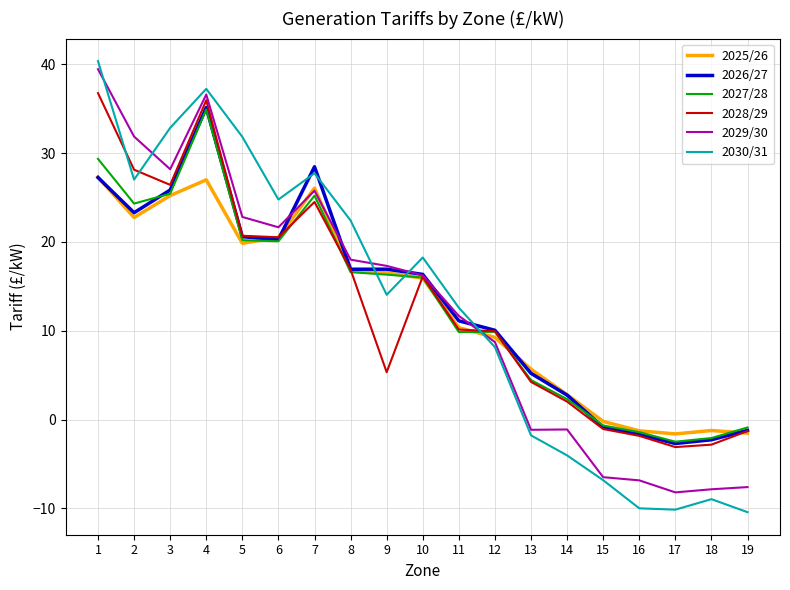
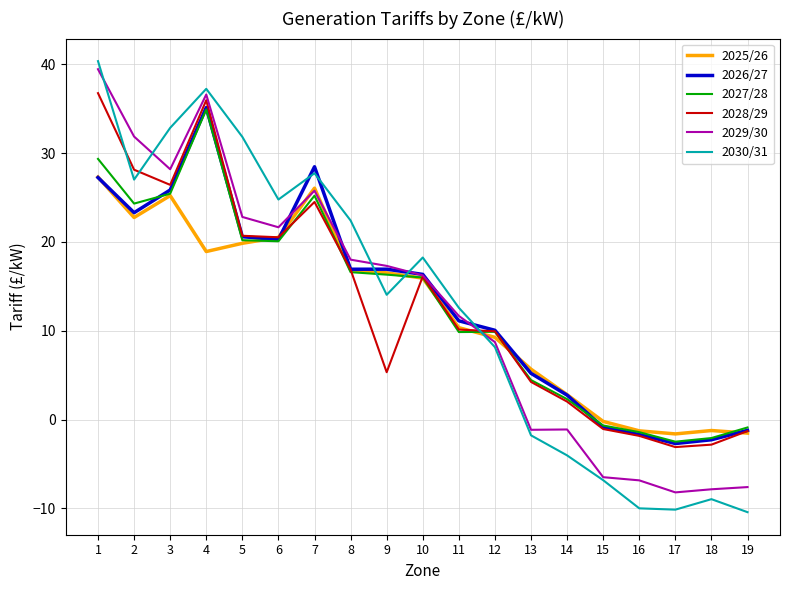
  {
    "2025/26": {
      "2": 23,
-     "4": 27,
+     "4": 19,
      "5": 20,
      "12": 9,
      "13": 6,
      "15": 0,
      "17": -2,
      "18": -1
    },
    "2026/27": {
      "2": 23,
      "3": 26,
      "7": 28,
      "9": 17,
      "11": 11,
      "13": 5
    },
    "2027/28": {
      "1": 29,
      "2": 24,
      "5": 20,
      "7": 25,
      "19": -1
    },
    "2028/29": {
      "1": 37,
      "2": 28,
      "3": 26,
      "4": 36,
      "7": 25,
      "9": 5,
      "17": -3,
      "18": -3
    },
    "2029/30": {
      "1": 39,
      "2": 32,
      "3": 28,
      "4": 37,
      "5": 23,
      "6": 22,
      "8": 18,
      "9": 17,
      "11": 12,
      "12": 9,
      "13": -1,
      "14": -1,
      "15": -6,
      "16": -7,
      "17": -8,
      "18": -8,
      "19": -8
    },
    "2030/31": {
      "1": 40,
      "2": 27,
      "3": 33,
      "4": 37,
      "5": 32,
      "6": 25,
      "7": 28,
      "8": 22,
      "9": 14,
      "10": 18,
      "11": 13,
      "12": 8,
      "13": -2,
      "14": -4,
      "15": -7,
      "16": -10,
      "17": -10,
      "18": -9,
      "19": -10
    }
  }
